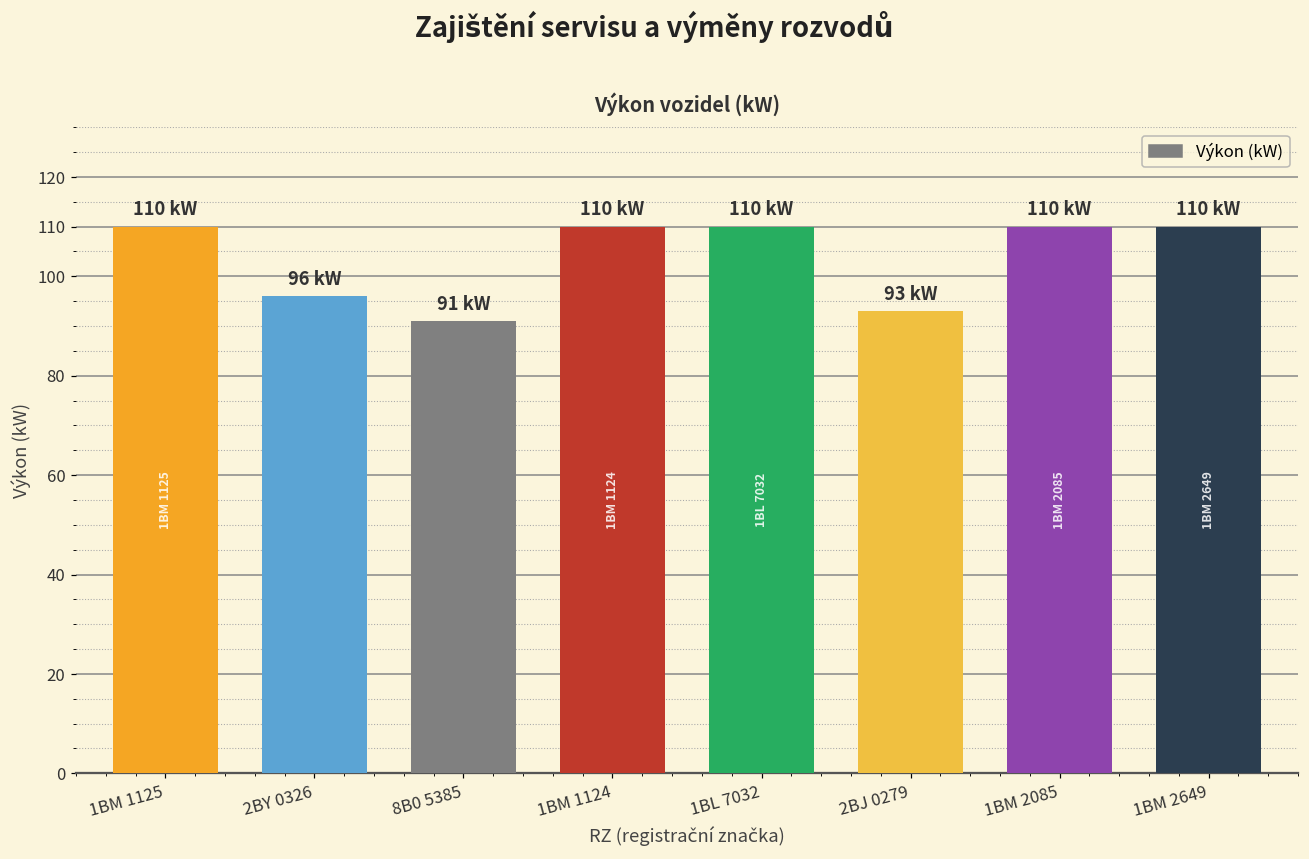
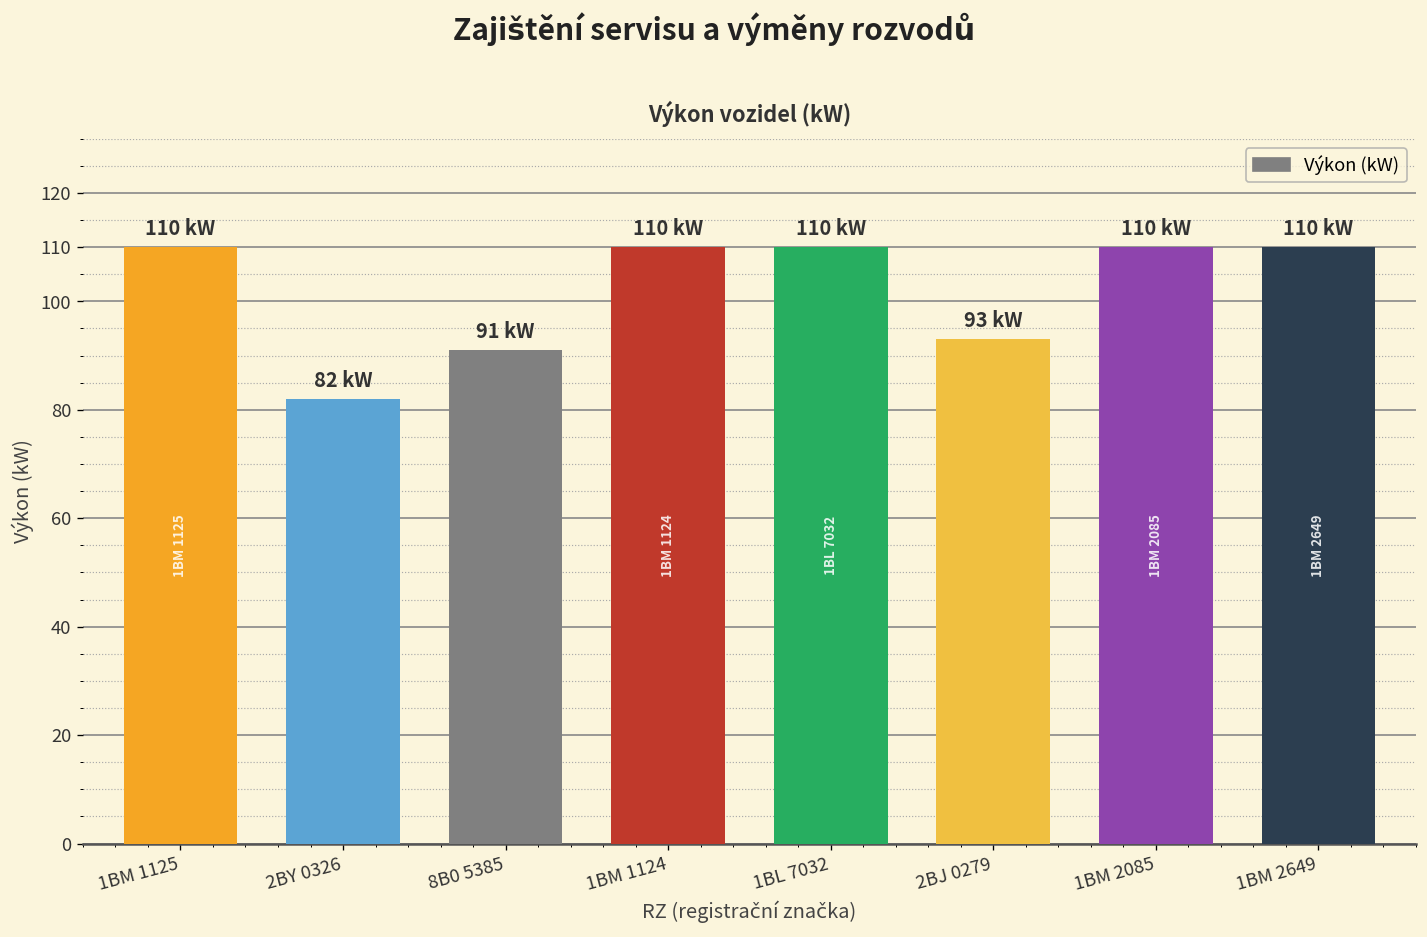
  {
    "1BM 1125": 110,
-   "2BY 0326": 96,
+   "2BY 0326": 82,
    "8B0 5385": 91,
    "1BM 1124": 110,
    "1BL 7032": 110,
    "2BJ 0279": 93,
    "1BM 2085": 110,
    "1BM 2649": 110
  }
